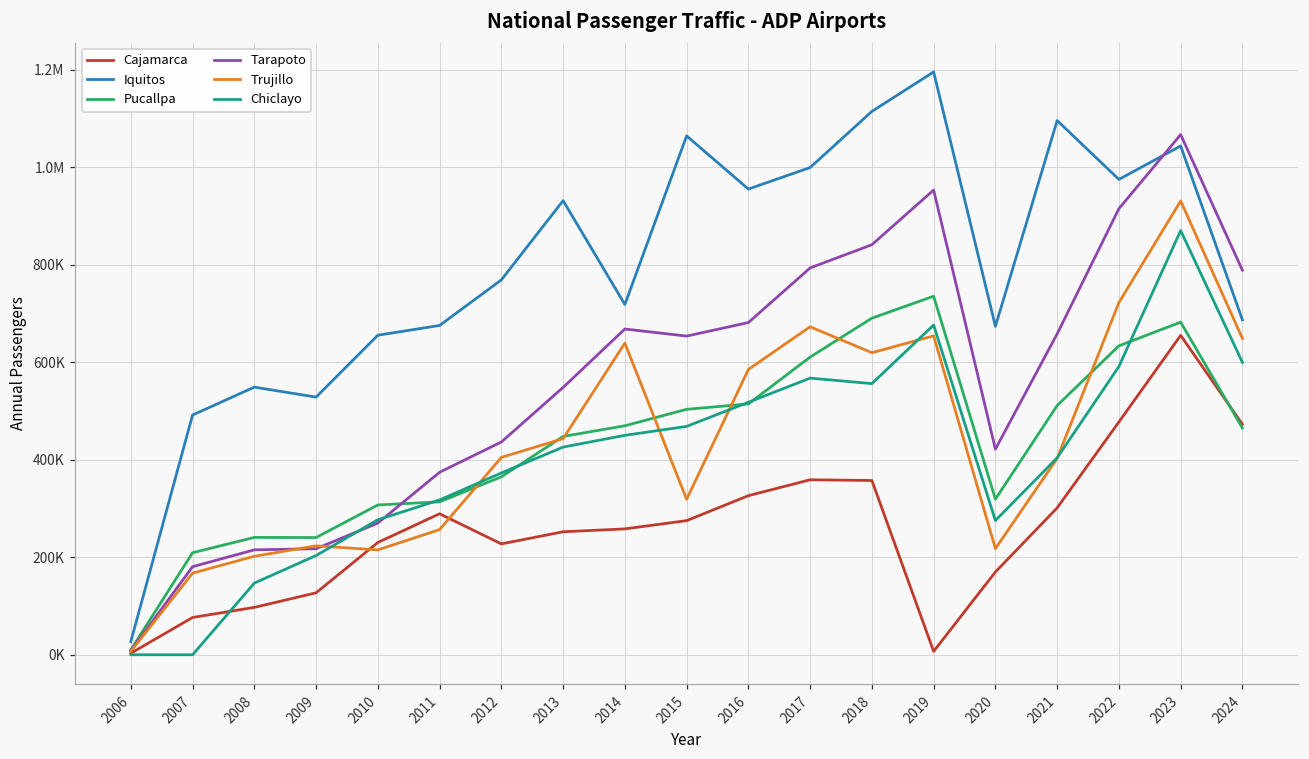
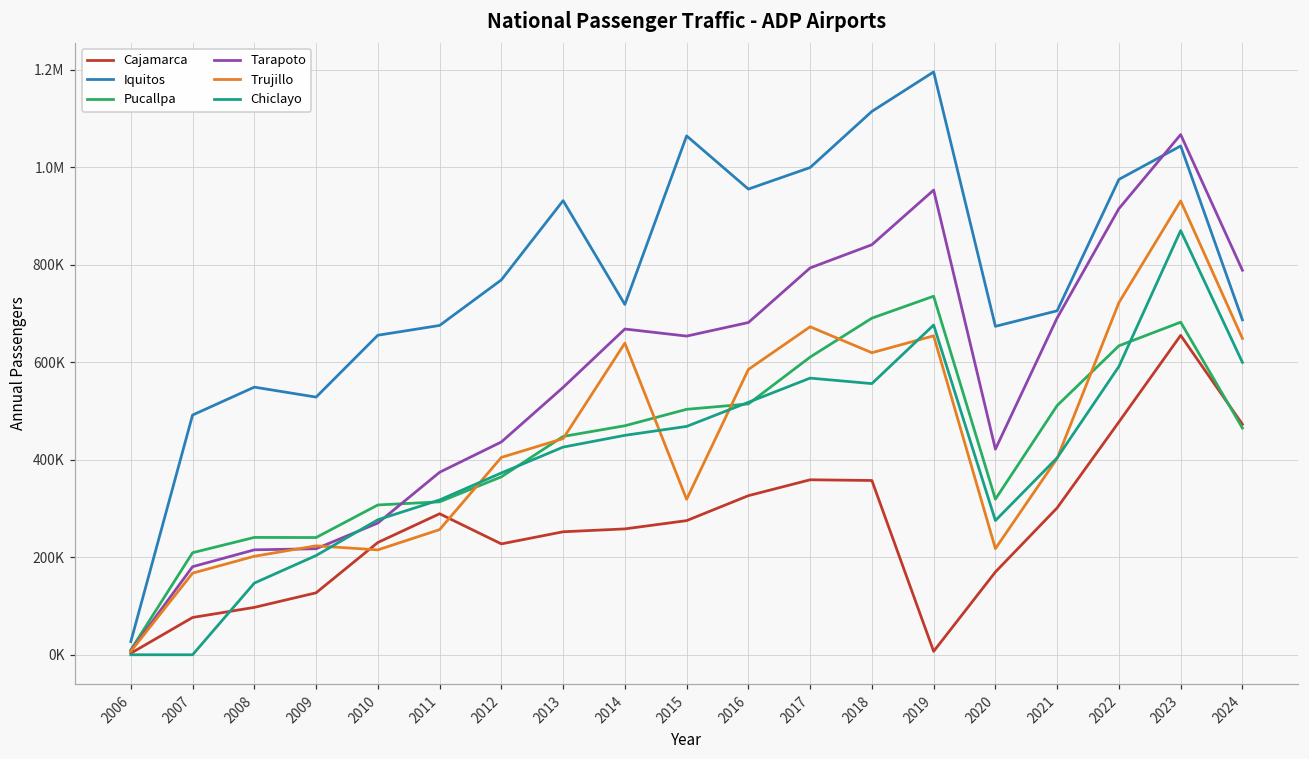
  {
    "Cajamarca": {
      "2007": 80000,
      "2008": 100000,
      "2009": 130000,
      "2010": 230000,
      "2011": 290000,
      "2012": 230000,
      "2013": 250000,
      "2014": 260000,
      "2015": 280000,
      "2016": 330000,
      "2017": 360000,
      "2018": 360000,
      "2019": 10000,
      "2020": 170000,
      "2021": 300000,
      "2022": 480000,
      "2023": 660000,
      "2024": 470000
    },
    "Iquitos": {
      "2006": 30000,
      "2007": 490000,
      "2008": 550000,
      "2009": 530000,
      "2010": 660000,
      "2011": 680000,
      "2012": 770000,
      "2013": 930000,
      "2014": 720000,
      "2015": 1060000,
      "2016": 960000,
      "2017": 1000000,
      "2018": 1110000,
      "2019": 1200000,
      "2020": 670000,
-     "2021": 1100000,
+     "2021": 710000,
      "2022": 980000,
      "2023": 1040000,
      "2024": 690000
    },
    "Tarapoto": {
      "2007": 180000,
      "2008": 220000,
      "2009": 220000,
      "2010": 270000,
      "2011": 370000,
      "2012": 440000,
      "2013": 550000,
      "2014": 670000,
      "2015": 650000,
      "2016": 680000,
      "2017": 790000,
      "2018": 840000,
      "2019": 950000,
      "2020": 420000,
-     "2021": 660000,
+     "2021": 690000,
      "2022": 920000,
      "2023": 1070000,
      "2024": 790000
    },
    "Trujillo": {
      "2007": 170000,
      "2008": 200000,
      "2009": 220000,
      "2010": 220000,
      "2011": 260000,
      "2012": 400000,
      "2014": 640000,
      "2015": 320000,
      "2016": 590000,
      "2017": 670000,
      "2018": 620000,
      "2019": 650000,
      "2020": 220000,
      "2022": 720000,
      "2023": 930000,
      "2024": 650000
    }
  }
